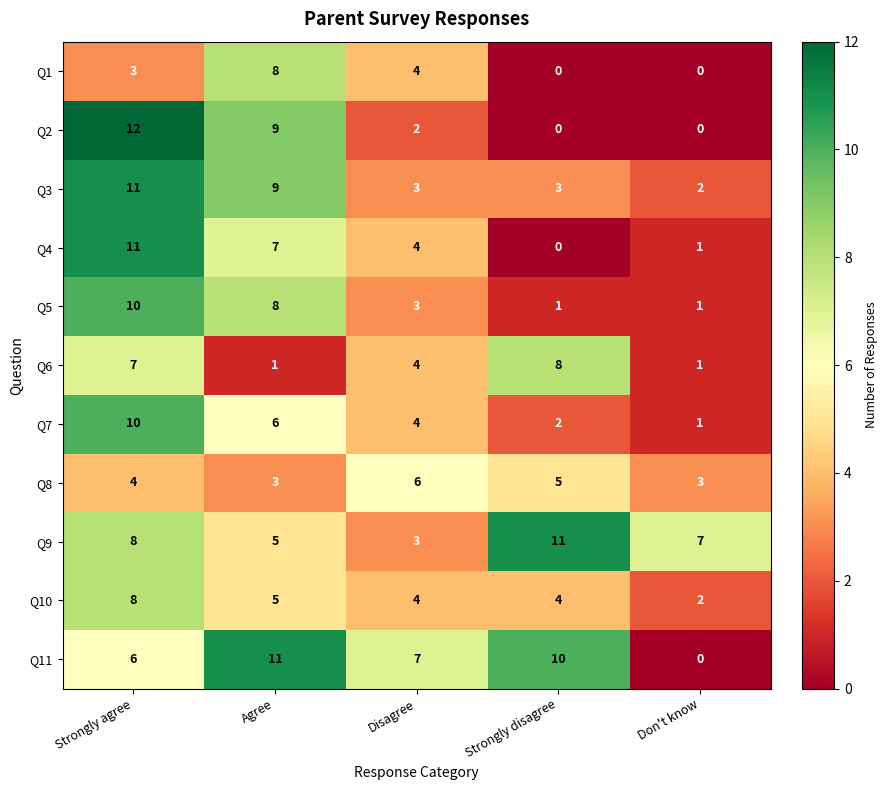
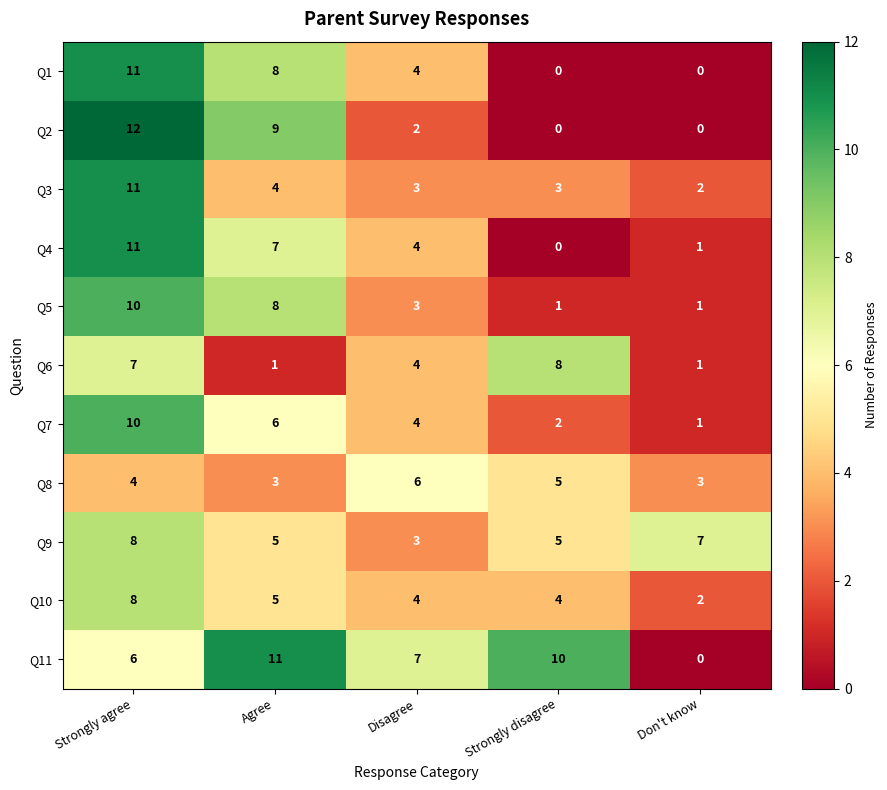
  {
    "Q1": {
-     "Strongly agree": 3,
+     "Strongly agree": 11,
      "Agree": 8,
      "Disagree": 4,
      "Strongly disagree": 0,
      "Don't know": 0
    },
    "Q2": {
      "Strongly agree": 12,
      "Agree": 9,
      "Disagree": 2,
      "Strongly disagree": 0,
      "Don't know": 0
    },
    "Q3": {
      "Strongly agree": 11,
-     "Agree": 9,
+     "Agree": 4,
      "Disagree": 3,
      "Strongly disagree": 3,
      "Don't know": 2
    },
    "Q4": {
      "Strongly agree": 11,
      "Agree": 7,
      "Disagree": 4,
      "Strongly disagree": 0,
      "Don't know": 1
    },
    "Q5": {
      "Strongly agree": 10,
      "Agree": 8,
      "Disagree": 3,
      "Strongly disagree": 1,
      "Don't know": 1
    },
    "Q6": {
      "Strongly agree": 7,
      "Agree": 1,
      "Disagree": 4,
      "Strongly disagree": 8,
      "Don't know": 1
    },
    "Q7": {
      "Strongly agree": 10,
      "Agree": 6,
      "Disagree": 4,
      "Strongly disagree": 2,
      "Don't know": 1
    },
    "Q8": {
      "Strongly agree": 4,
      "Agree": 3,
      "Disagree": 6,
      "Strongly disagree": 5,
      "Don't know": 3
    },
    "Q9": {
      "Strongly agree": 8,
      "Agree": 5,
      "Disagree": 3,
-     "Strongly disagree": 11,
+     "Strongly disagree": 5,
      "Don't know": 7
    },
    "Q10": {
      "Strongly agree": 8,
      "Agree": 5,
      "Disagree": 4,
      "Strongly disagree": 4,
      "Don't know": 2
    },
    "Q11": {
      "Strongly agree": 6,
      "Agree": 11,
      "Disagree": 7,
      "Strongly disagree": 10,
      "Don't know": 0
    }
  }
